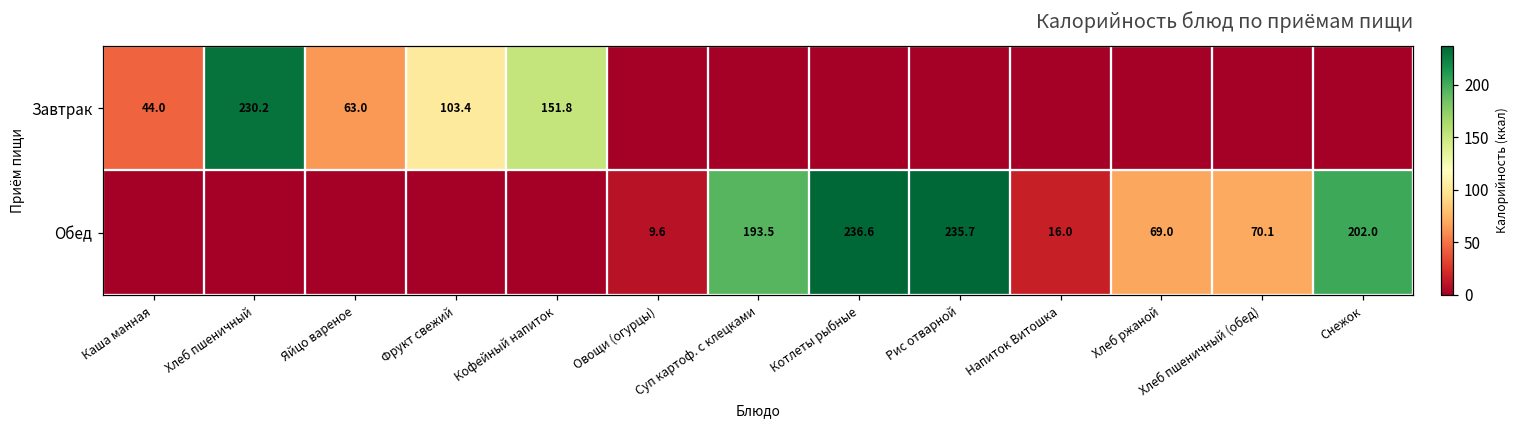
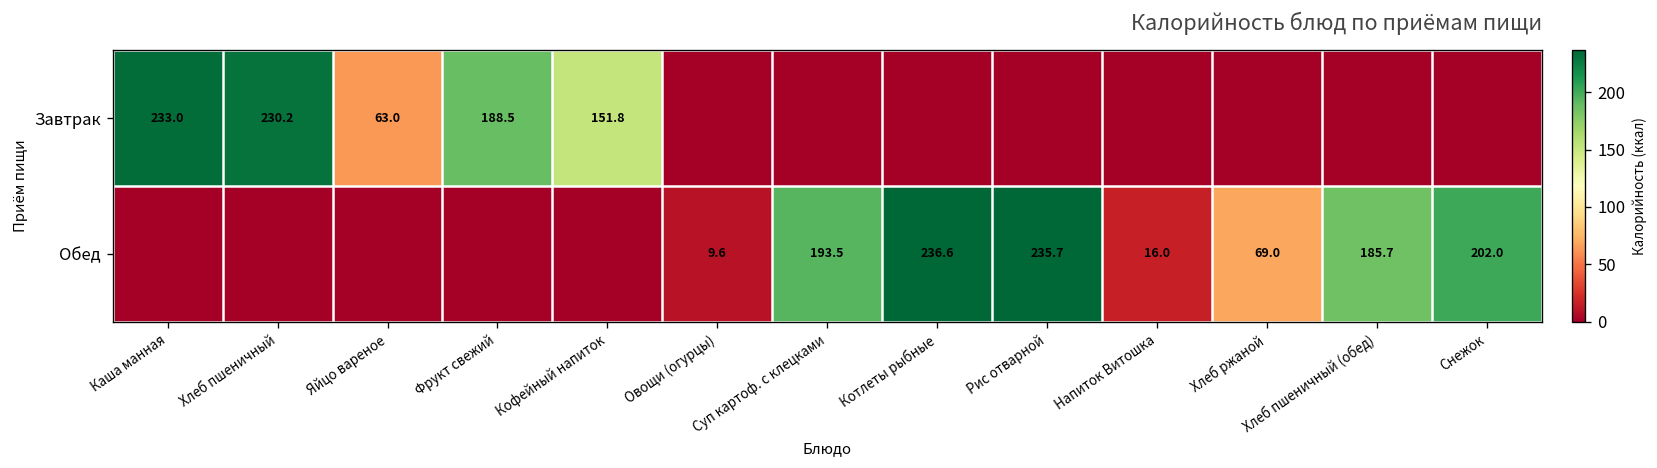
  {
    "Завтрак": {
-     "Каша манная": 44.0,
+     "Каша манная": 233.0,
      "Хлеб пшеничный": 230.2,
      "Яйцо вареное": 63.0,
-     "Фрукт свежий": 103.4,
+     "Фрукт свежий": 188.5,
      "Кофейный напиток": 151.8
    },
    "Обед": {
      "Овощи (огурцы)": 9.6,
      "Суп картоф. с клецками": 193.5,
      "Котлеты рыбные": 236.6,
      "Рис отварной": 235.7,
      "Напиток Витошка": 16.0,
      "Хлеб ржаной": 69.0,
-     "Хлеб пшеничный (обед)": 70.1,
+     "Хлеб пшеничный (обед)": 185.7,
      "Снежок": 202.0
    }
  }
